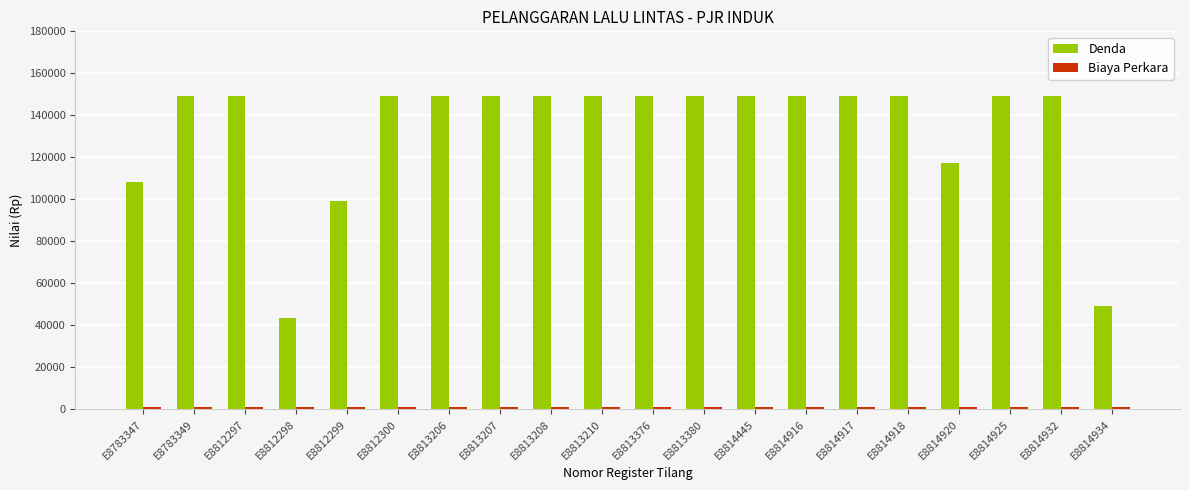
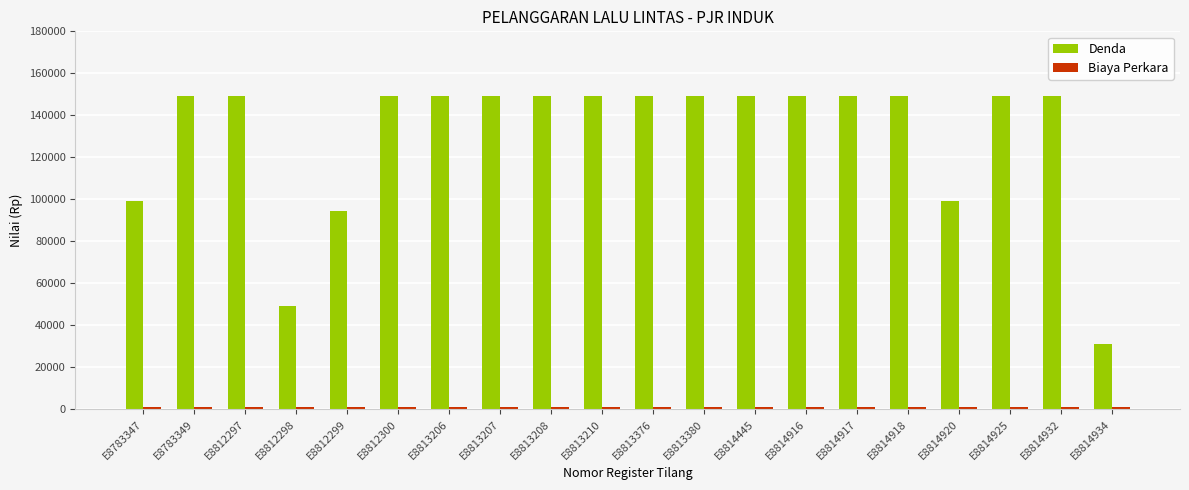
  {
    "Denda": {
-     "E8783347": 108000,
+     "E8783347": 99000,
      "E8783349": 149000,
      "E8812297": 149000,
-     "E8812298": 44000,
-     "E8812299": 99000,
+     "E8812298": 49000,
+     "E8812299": 94000,
      "E8812300": 149000,
      "E8813206": 149000,
      "E8813207": 149000,
      "E8813208": 149000,
      "E8813210": 149000,
      "E8813376": 149000,
      "E8813380": 149000,
      "E8814445": 149000,
      "E8814916": 149000,
      "E8814917": 149000,
      "E8814918": 149000,
-     "E8814920": 117000,
+     "E8814920": 99000,
      "E8814925": 149000,
      "E8814932": 149000,
-     "E8814934": 49000
+     "E8814934": 31000
    }
  }
